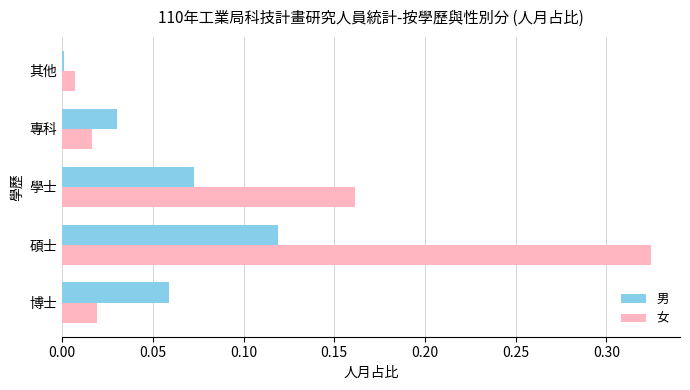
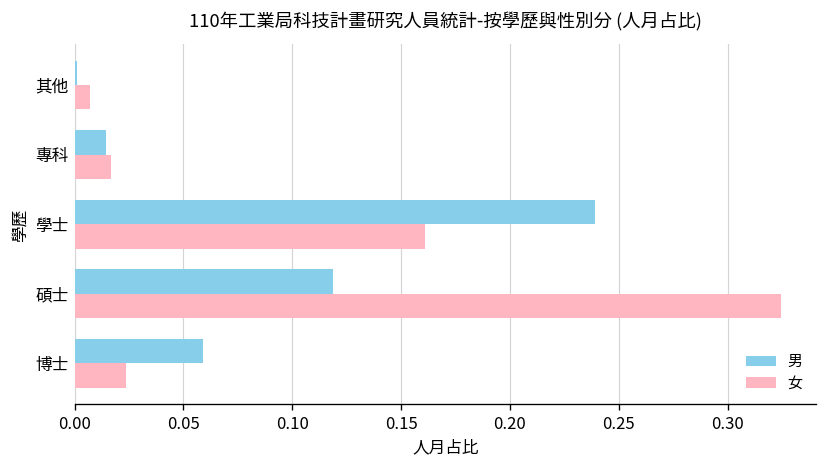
  {
    "男": {
-     "專科": 0.030,
-     "學士": 0.073,
+     "專科": 0.014,
+     "學士": 0.239,
      "碩士": 0.119,
      "博士": 0.059
    },
    "女": {
      "其他": 0.007,
      "專科": 0.017,
      "學士": 0.161,
      "碩士": 0.324,
-     "博士": 0.019
+     "博士": 0.024
    }
  }
